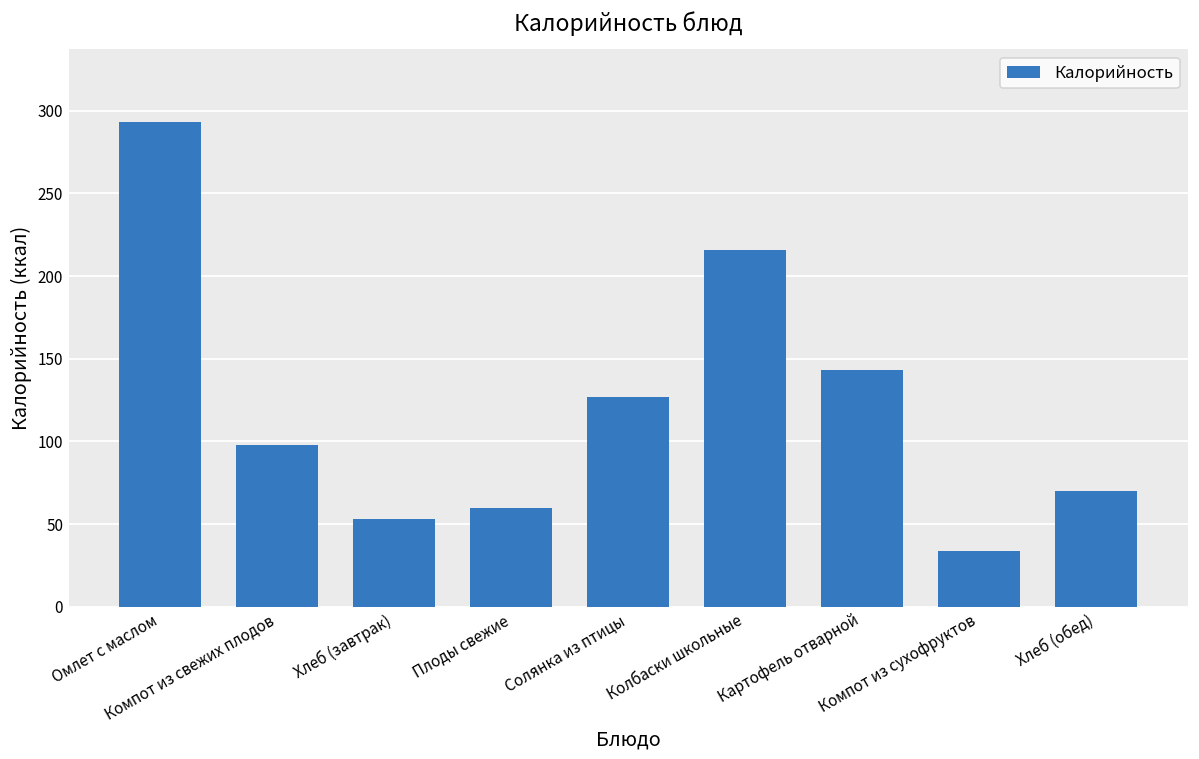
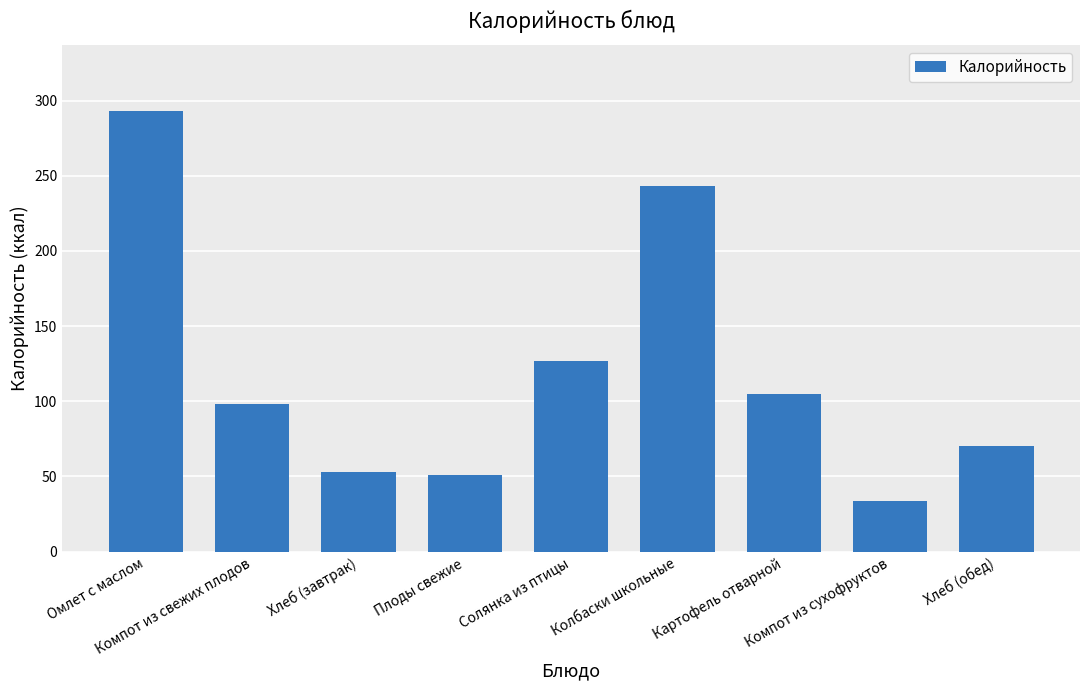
  {
    "Омлет с маслом": 293,
    "Компот из свежих плодов": 98,
    "Хлеб (завтрак)": 53,
-   "Плоды свежие": 60,
+   "Плоды свежие": 51,
    "Солянка из птицы": 127,
-   "Колбаски школьные": 216,
-   "Картофель отварной": 143,
+   "Колбаски школьные": 243,
+   "Картофель отварной": 105,
    "Компот из сухофруктов": 34,
    "Хлеб (обед)": 70
  }
